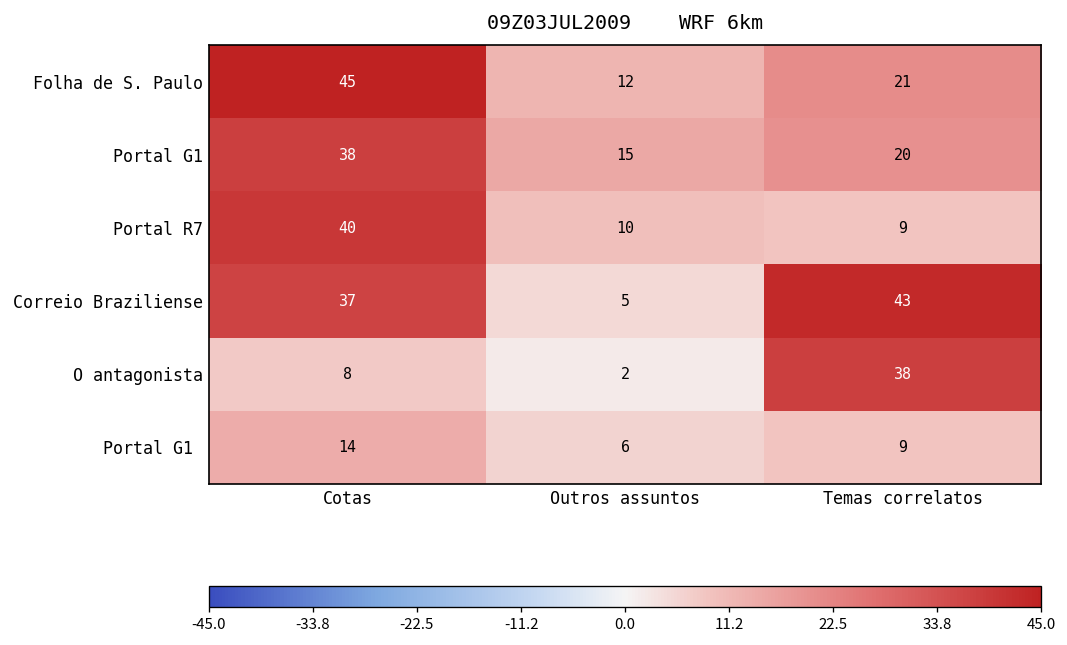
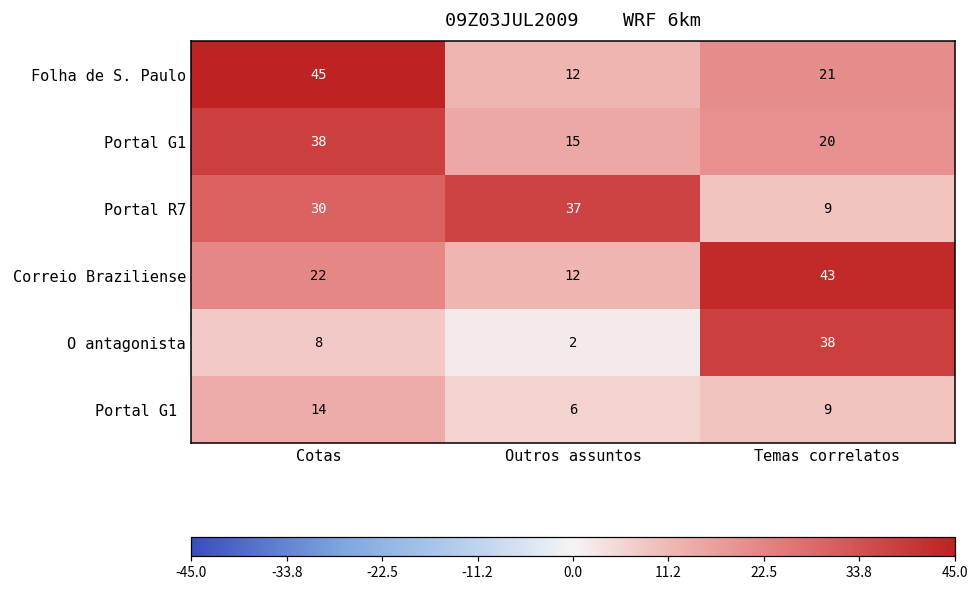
  {
    "Folha de S. Paulo": {
      "Cotas": 45,
      "Outros assuntos": 12,
      "Temas correlatos": 21
    },
    "Portal R7": {
-     "Cotas": 40,
-     "Outros assuntos": 10,
+     "Cotas": 30,
+     "Outros assuntos": 37,
      "Temas correlatos": 9
    },
    "Correio Braziliense": {
-     "Cotas": 37,
-     "Outros assuntos": 5,
+     "Cotas": 22,
+     "Outros assuntos": 12,
      "Temas correlatos": 43
    },
    "O antagonista": {
      "Cotas": 8,
      "Outros assuntos": 2,
      "Temas correlatos": 38
    }
  }
